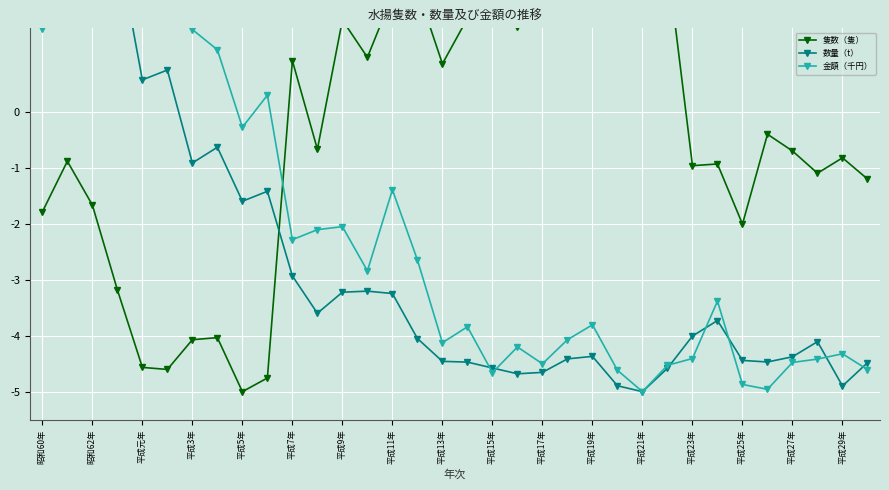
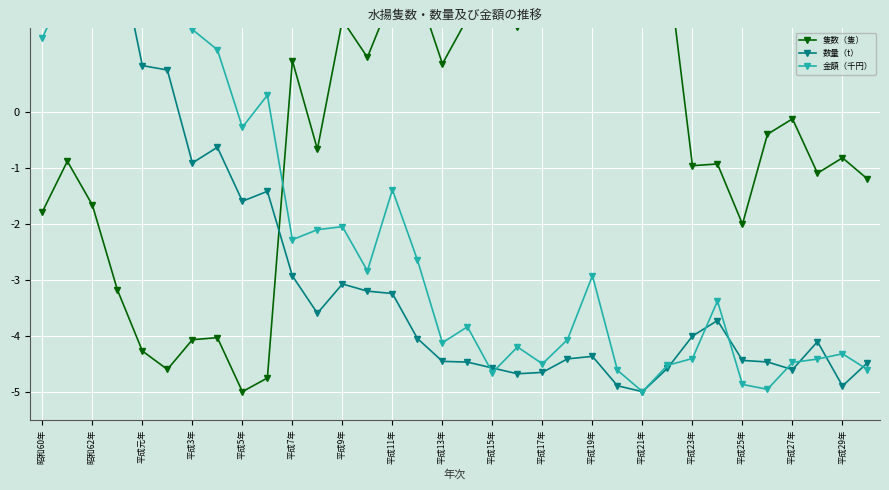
  {
    "隻数（隻）": {
      "昭和60年": -1.8,
      "昭和62年": -1.7,
-     "平成元年": -4.6,
+     "平成元年": -4.3,
      "平成3年": -4.1,
      "平成5年": -5.0,
      "平成7年": 0.9,
      "平成13年": 0.9,
      "平成23年": -1.0,
      "平成25年": -2.0,
-     "平成27年": -0.7,
+     "平成27年": -0.1,
      "平成29年": -0.8
    },
    "数量（t）": {
-     "平成元年": 0.6,
+     "平成元年": 0.8,
      "平成3年": -0.9,
      "平成5年": -1.6,
      "平成7年": -2.9,
-     "平成9年": -3.2,
+     "平成9年": -3.1,
      "平成11年": -3.2,
      "平成13年": -4.5,
      "平成15年": -4.6,
      "平成17年": -4.7,
      "平成19年": -4.4,
      "平成23年": -4.0,
      "平成25年": -4.4,
-     "平成27年": -4.4,
+     "平成27年": -4.6,
      "平成29年": -4.9
    },
    "金額（千円）": {
-     "昭和60年": 1.5,
+     "昭和60年": 1.3,
      "平成3年": 1.5,
      "平成5年": -0.3,
      "平成7年": -2.3,
      "平成9年": -2.0,
      "平成11年": -1.4,
      "平成13年": -4.1,
      "平成15年": -4.7,
      "平成17年": -4.5,
-     "平成19年": -3.8,
+     "平成19年": -2.9,
      "平成23年": -4.4,
      "平成25年": -4.9,
      "平成27年": -4.5,
      "平成29年": -4.3
    }
  }
